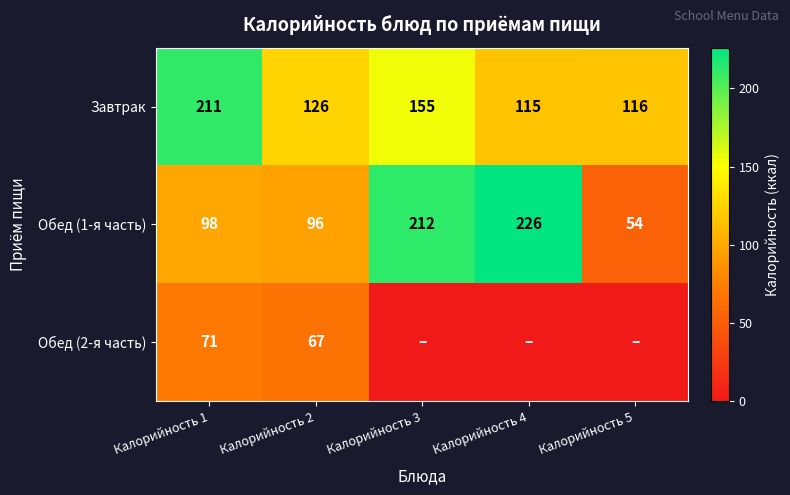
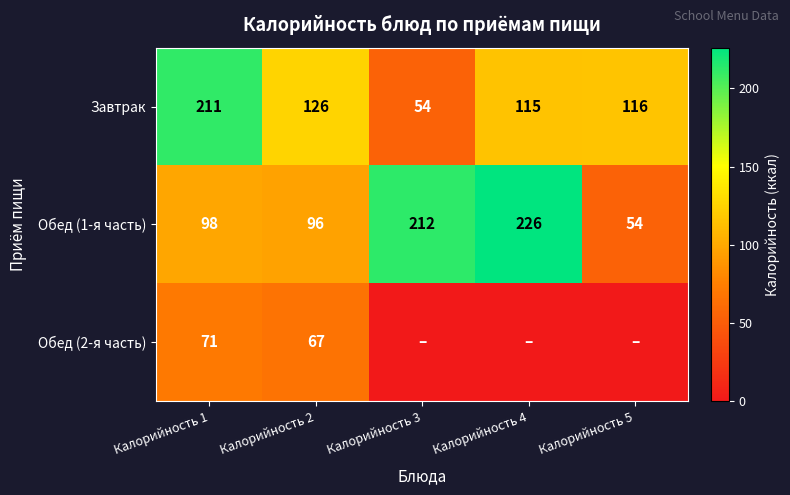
  {
    "Завтрак": {
      "Калорийность 1": 211,
      "Калорийность 2": 126,
-     "Калорийность 3": 155,
+     "Калорийность 3": 54,
      "Калорийность 4": 115,
      "Калорийность 5": 116
    },
    "Обед (1-я часть)": {
      "Калорийность 1": 98,
      "Калорийность 2": 96,
      "Калорийность 3": 212,
      "Калорийность 4": 226,
      "Калорийность 5": 54
    },
    "Обед (2-я часть)": {
      "Калорийность 1": 71,
      "Калорийность 2": 67
    }
  }
